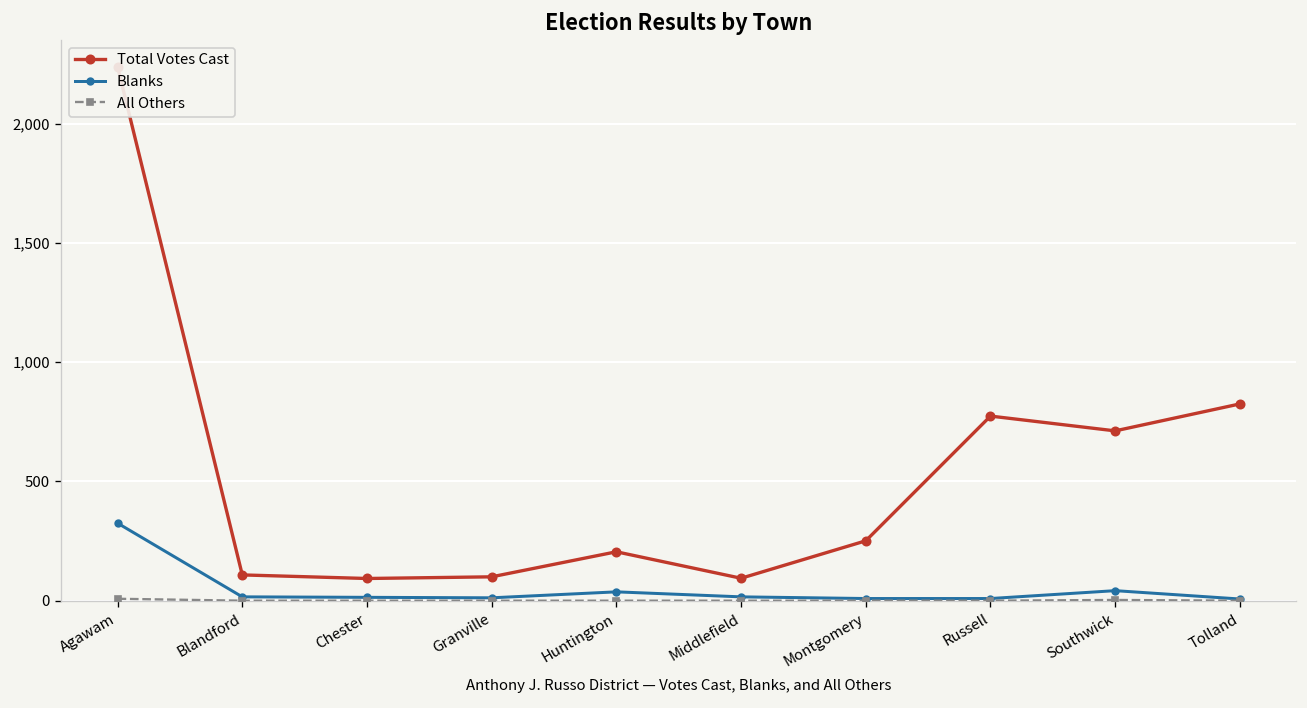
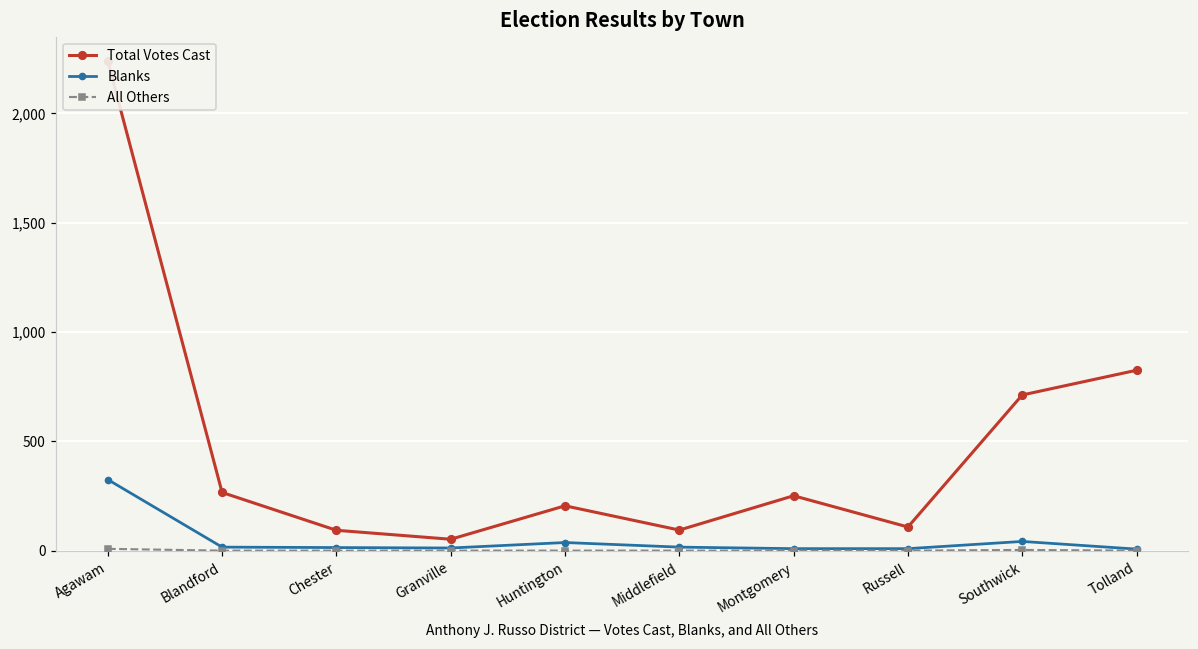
  {
    "Total Votes Cast": {
-     "Blandford": 110,
+     "Blandford": 270,
      "Chester": 90,
-     "Granville": 100,
+     "Granville": 50,
      "Huntington": 210,
      "Middlefield": 90,
      "Montgomery": 250,
-     "Russell": 770,
+     "Russell": 110,
      "Southwick": 710,
      "Tolland": 830
    },
    "Blanks": {
      "Agawam": 330,
      "Blandford": 20,
      "Chester": 10,
      "Huntington": 40,
      "Middlefield": 20,
      "Southwick": 40
    },
    "All Others": {
      "Agawam": 10,
      "Blandford": 0,
      "Chester": 0,
      "Huntington": 0,
      "Middlefield": 0,
      "Southwick": 0
    }
  }
